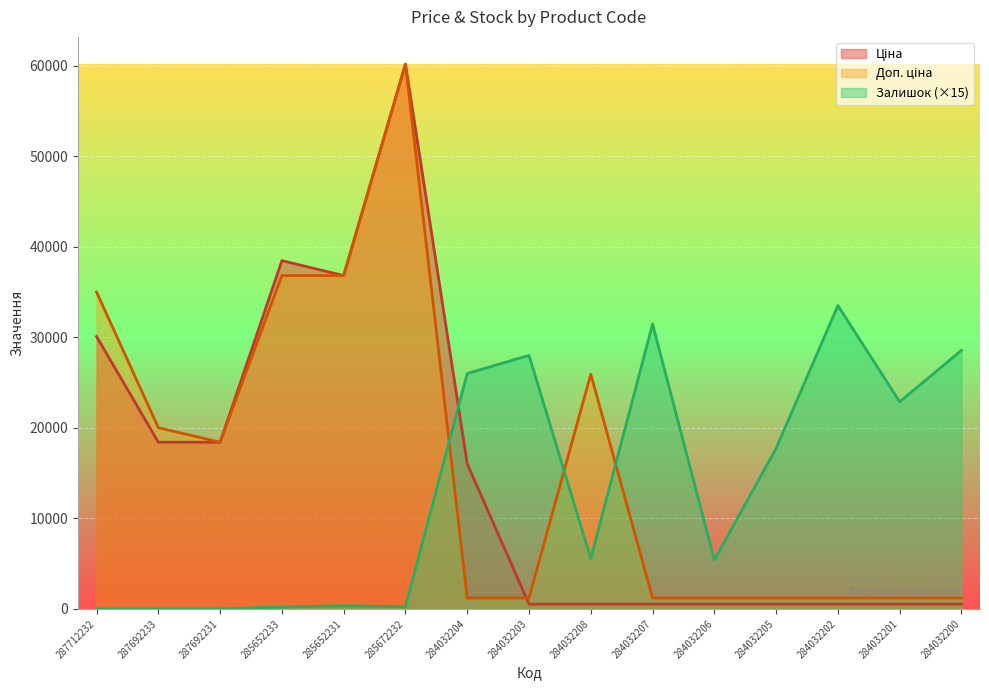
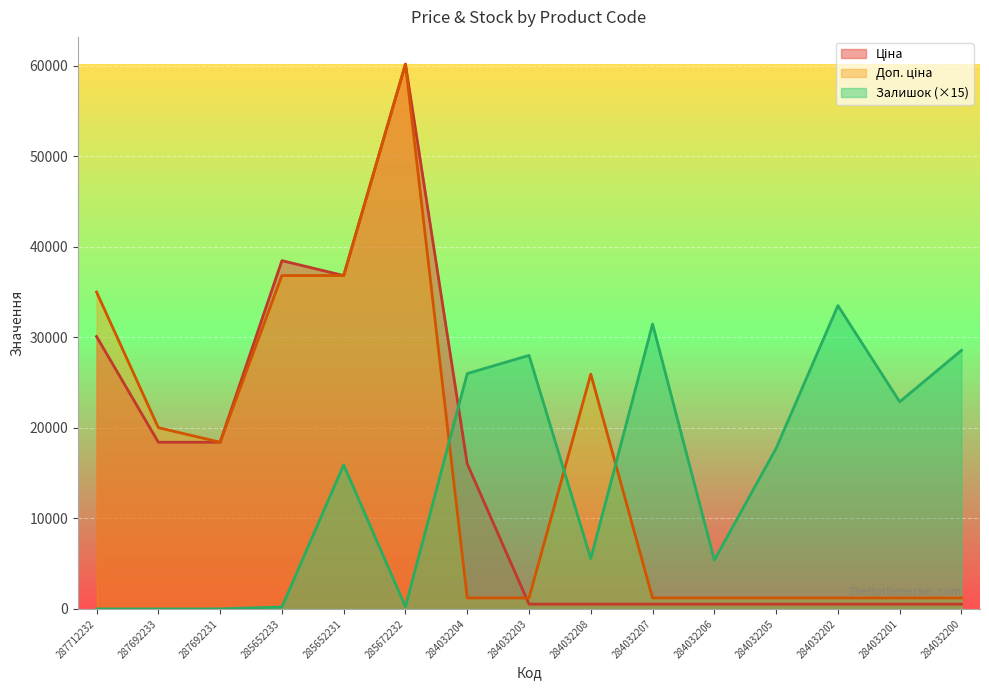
  {
    "Ціна": {
      "287712232": 30000,
      "287692233": 18000,
      "285652233": 38000,
      "284032204": 16000,
      "284032203": 1000,
      "284032208": 1000,
      "284032207": 1000,
      "284032206": 1000,
      "284032205": 1000,
      "284032202": 1000,
      "284032201": 1000,
      "284032200": 1000
    },
    "Доп. ціна": {
      "287712232": 35000,
      "287692233": 20000,
      "285652233": 37000,
      "284032204": 1000,
      "284032203": 1000,
      "284032208": 26000,
      "284032207": 1000,
      "284032206": 1000,
      "284032205": 1000,
      "284032202": 1000,
      "284032201": 1000,
      "284032200": 1000
    },
    "Залишок (×15)": {
      "287712232": 0,
      "287692233": 0,
      "287692231": 0,
      "285652233": 0,
-     "285652231": 0,
+     "285652231": 16000,
      "285672232": 0,
      "284032204": 26000,
      "284032203": 28000,
      "284032208": 6000,
      "284032207": 31000,
      "284032206": 5000,
      "284032205": 18000,
      "284032202": 34000,
      "284032201": 23000,
      "284032200": 29000
    }
  }
